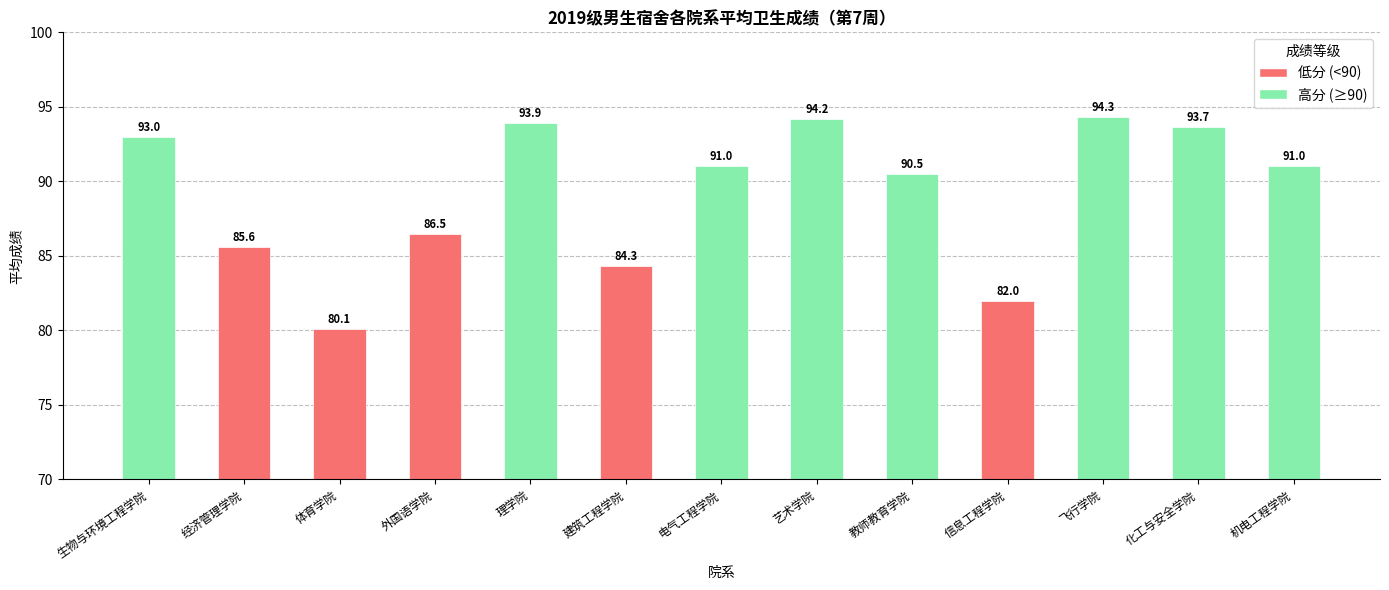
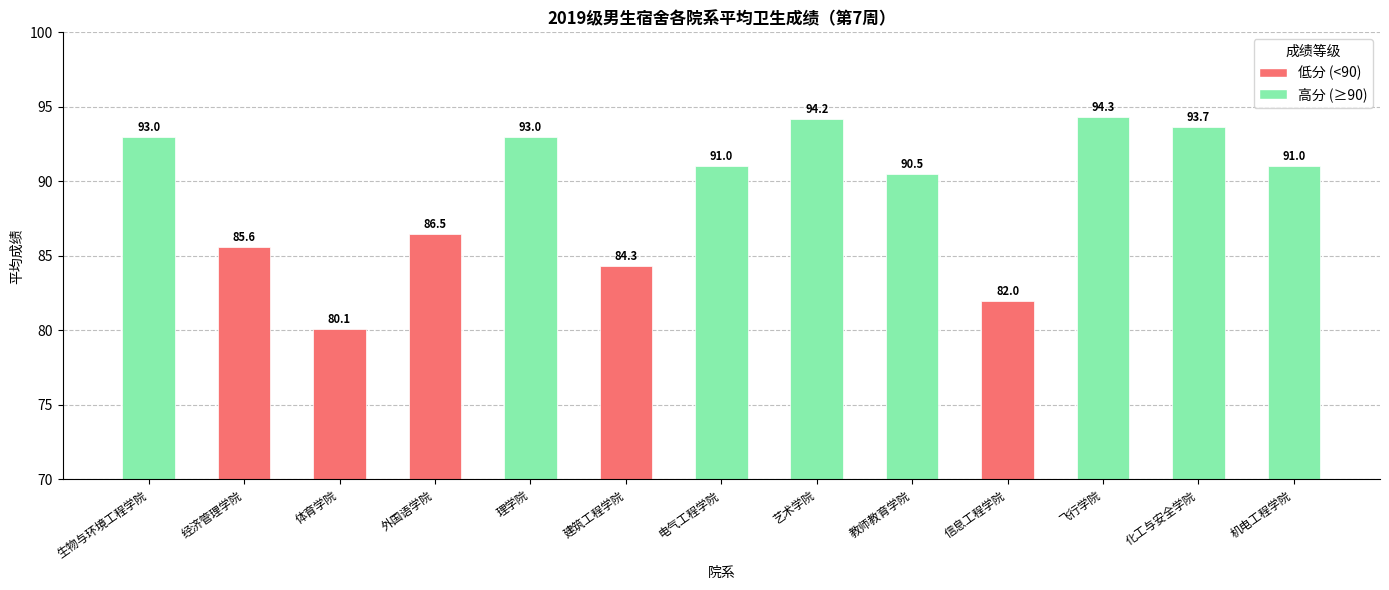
  {
    "生物与环境工程学院": 93.0,
    "经济管理学院": 85.6,
    "体育学院": 80.1,
    "外国语学院": 86.5,
-   "理学院": 93.9,
+   "理学院": 93.0,
    "建筑工程学院": 84.3,
    "电气工程学院": 91.0,
    "艺术学院": 94.2,
    "教师教育学院": 90.5,
    "信息工程学院": 82.0,
    "飞行学院": 94.3,
    "化工与安全学院": 93.7,
    "机电工程学院": 91.0
  }
